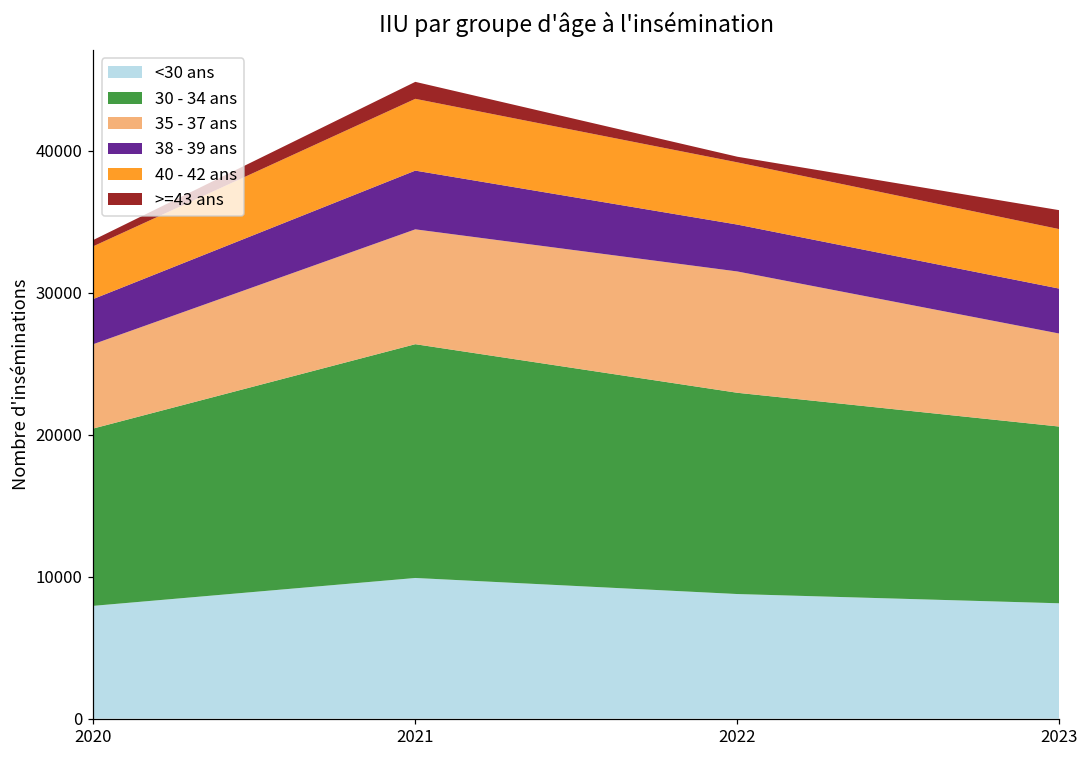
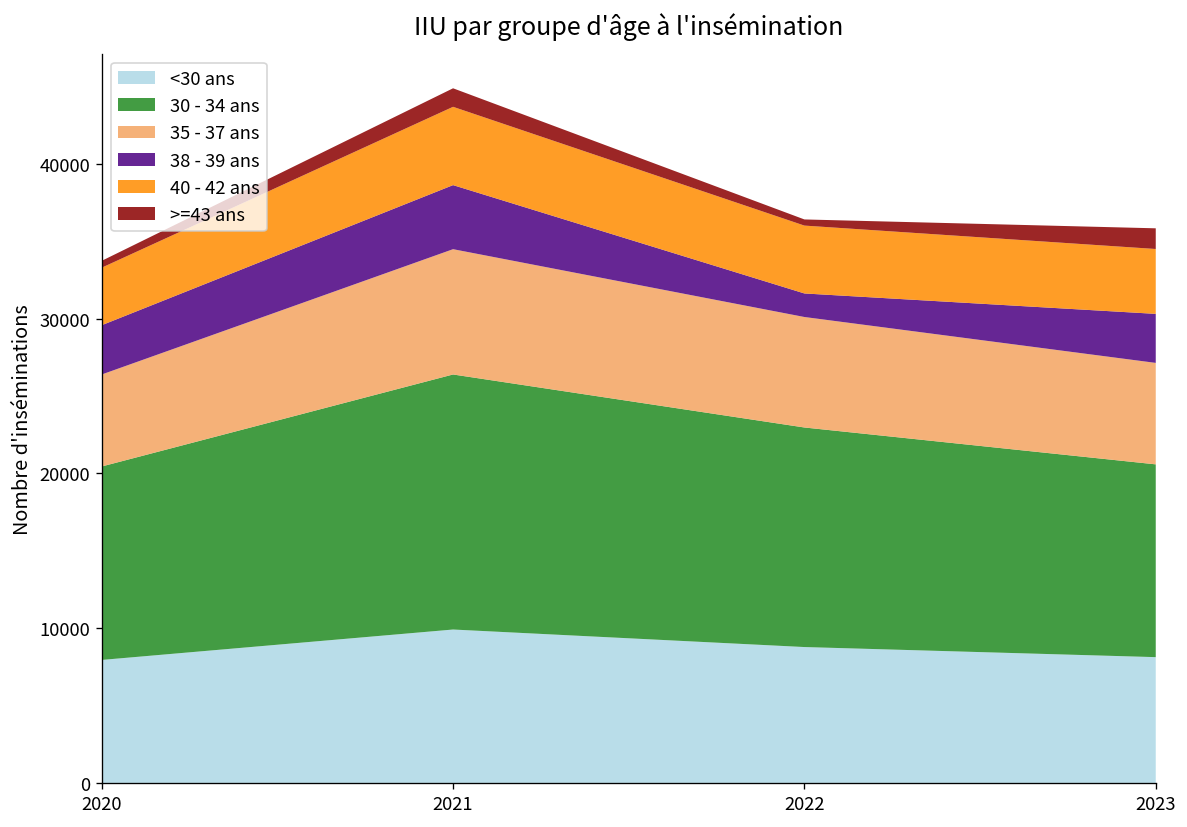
  {
    "<30 ans": {
      "2020": 7900,
      "2021": 9900,
      "2022": 8800,
      "2023": 8100
    },
    "30 - 34 ans": {
      "2020": 12500,
      "2021": 16500,
      "2022": 14200,
      "2023": 12500
    },
    "35 - 37 ans": {
      "2020": 5900,
      "2021": 8100,
-     "2022": 8500,
+     "2022": 7100,
      "2023": 6600
    },
    "38 - 39 ans": {
      "2020": 3200,
      "2021": 4100,
-     "2022": 3300,
+     "2022": 1500,
      "2023": 3200
    },
    "40 - 42 ans": {
      "2020": 3700,
      "2021": 5100,
      "2022": 4400,
      "2023": 4200
    },
    ">=43 ans": {
      "2020": 400,
      "2021": 1200,
      "2022": 400,
      "2023": 1300
    }
  }
